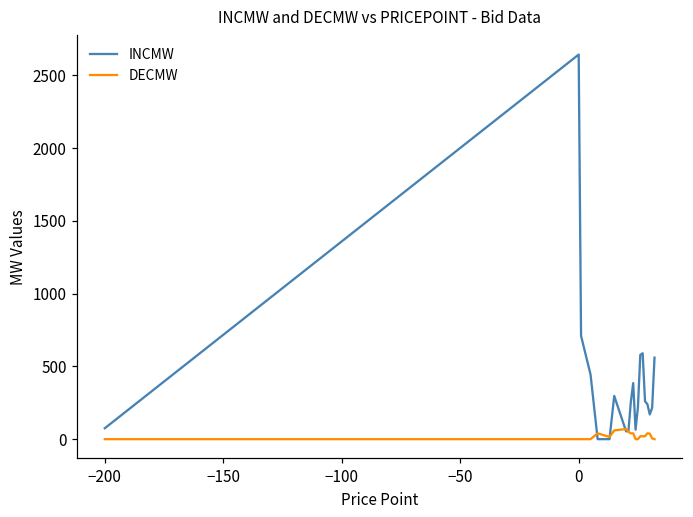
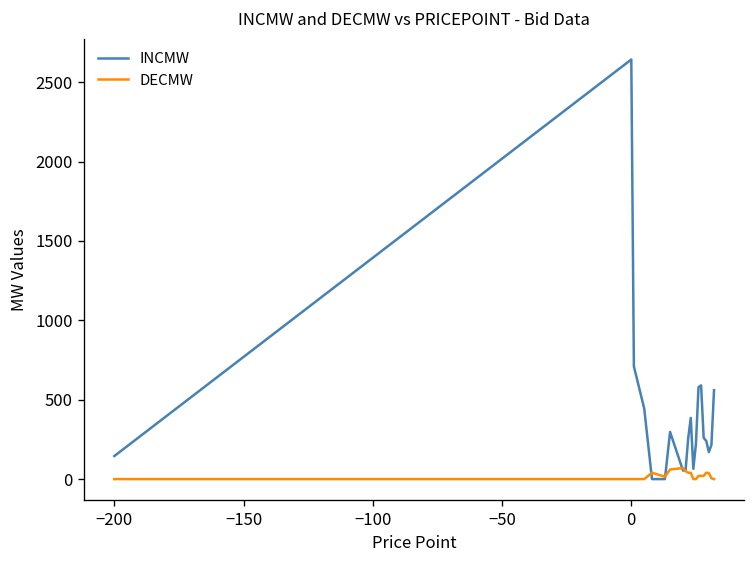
  {
    "INCMW": {
-     "−200": 80,
+     "−200": 150,
      "0": 2640
    },
    "DECMW": {
      "−200": 0,
      "0": 0
    }
  }
